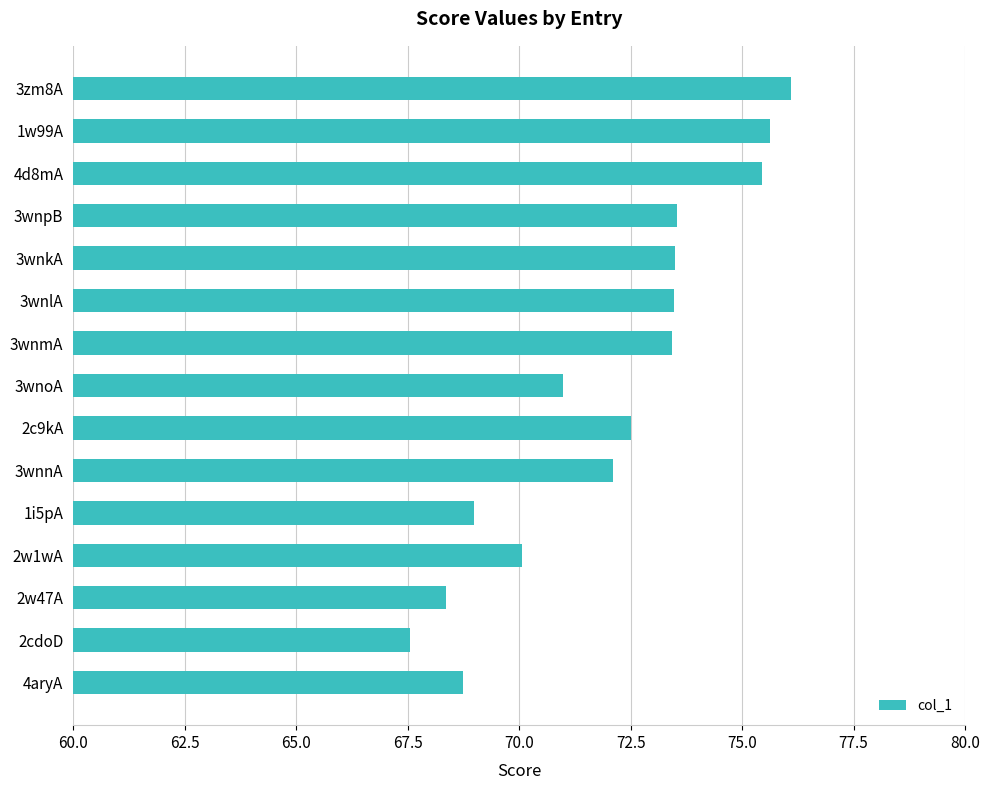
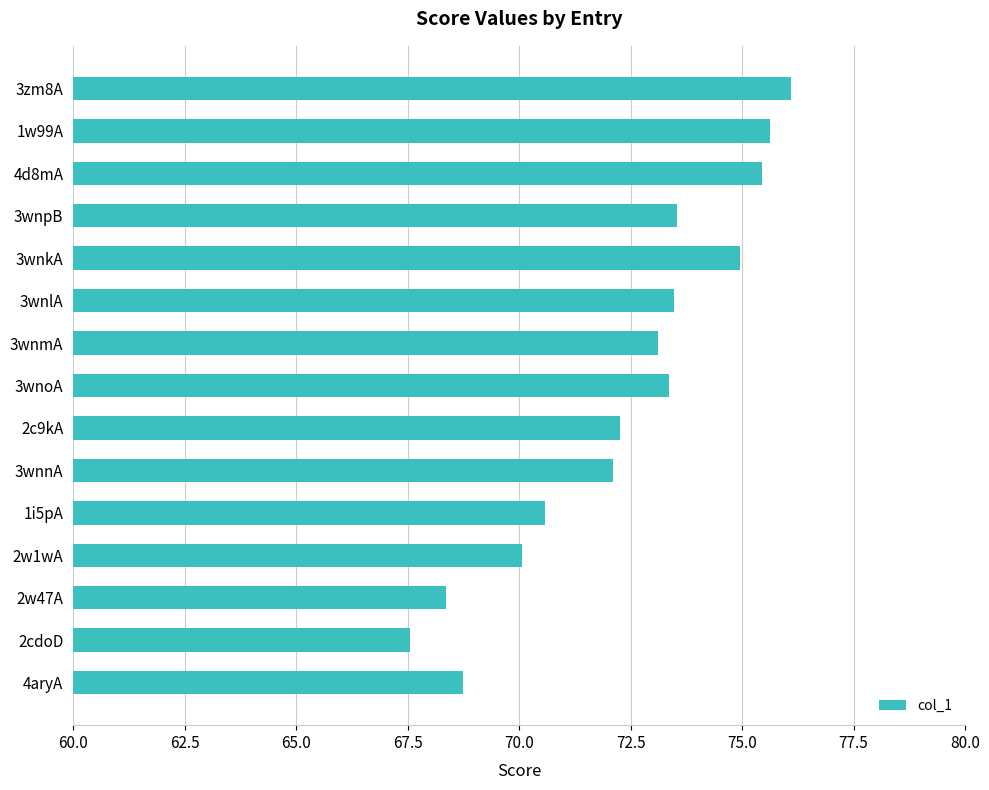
  {
    "3zm8A": 76.1,
    "1w99A": 75.6,
    "4d8mA": 75.4,
    "3wnpB": 73.6,
-   "3wnkA": 73.5,
+   "3wnkA": 74.9,
    "3wnlA": 73.5,
-   "3wnmA": 73.4,
-   "3wnoA": 71.0,
-   "2c9kA": 72.5,
+   "3wnmA": 73.1,
+   "3wnoA": 73.4,
+   "2c9kA": 72.3,
    "3wnnA": 72.1,
-   "1i5pA": 69.0,
+   "1i5pA": 70.6,
    "2w1wA": 70.1,
    "2w47A": 68.4,
    "2cdoD": 67.5,
    "4aryA": 68.8
  }
